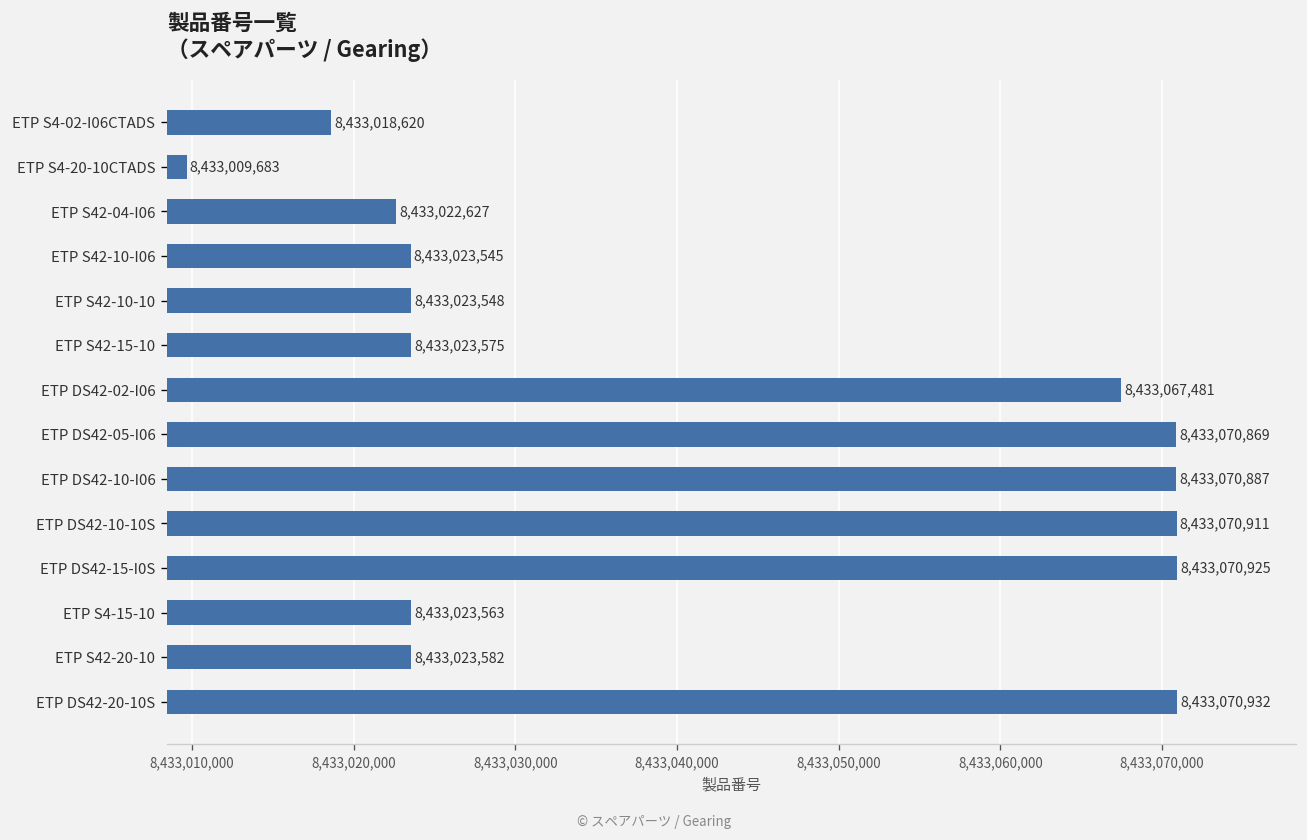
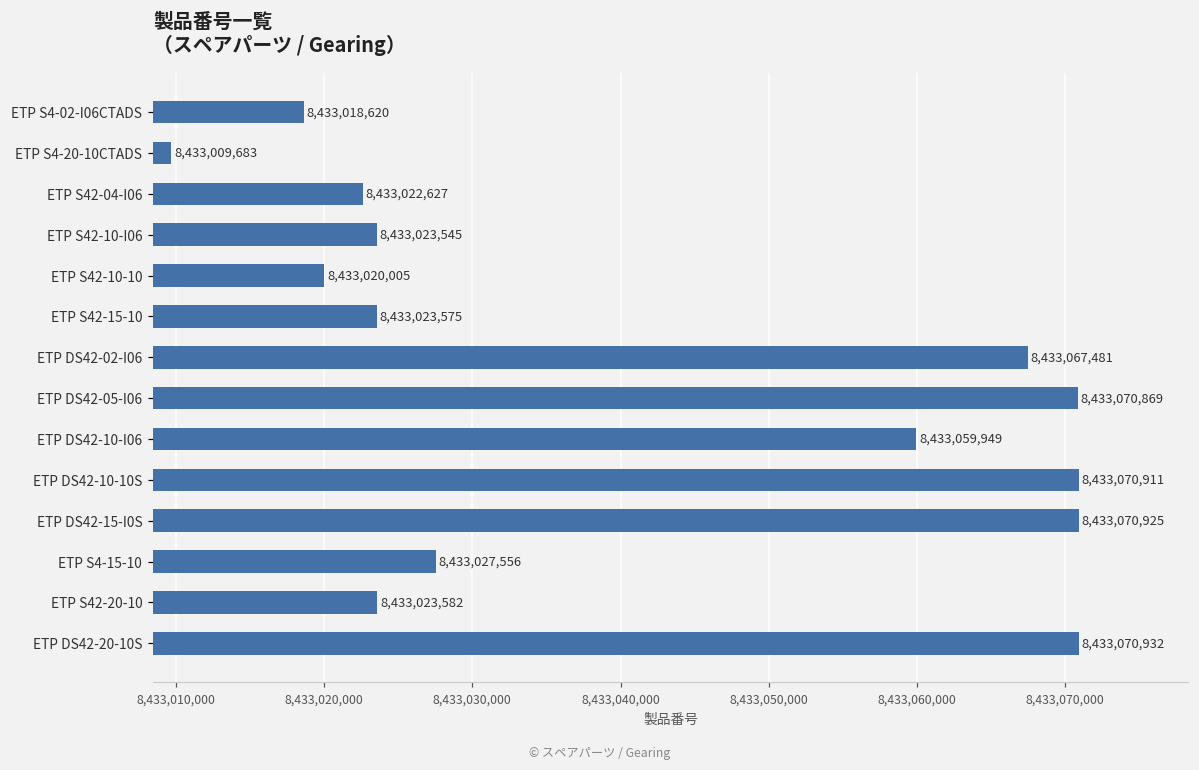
  {
    "ETP S4-02-I06CTADS": "8,433,018,620",
    "ETP S4-20-10CTADS": "8,433,009,683",
    "ETP S42-04-I06": "8,433,022,627",
    "ETP S42-10-I06": "8,433,023,545",
-   "ETP S42-10-10": "8,433,023,548",
+   "ETP S42-10-10": "8,433,020,005",
    "ETP S42-15-10": "8,433,023,575",
    "ETP DS42-02-I06": "8,433,067,481",
    "ETP DS42-05-I06": "8,433,070,869",
-   "ETP DS42-10-I06": "8,433,070,887",
+   "ETP DS42-10-I06": "8,433,059,949",
    "ETP DS42-10-10S": "8,433,070,911",
    "ETP DS42-15-I0S": "8,433,070,925",
-   "ETP S4-15-10": "8,433,023,563",
+   "ETP S4-15-10": "8,433,027,556",
    "ETP S42-20-10": "8,433,023,582",
    "ETP DS42-20-10S": "8,433,070,932"
  }
